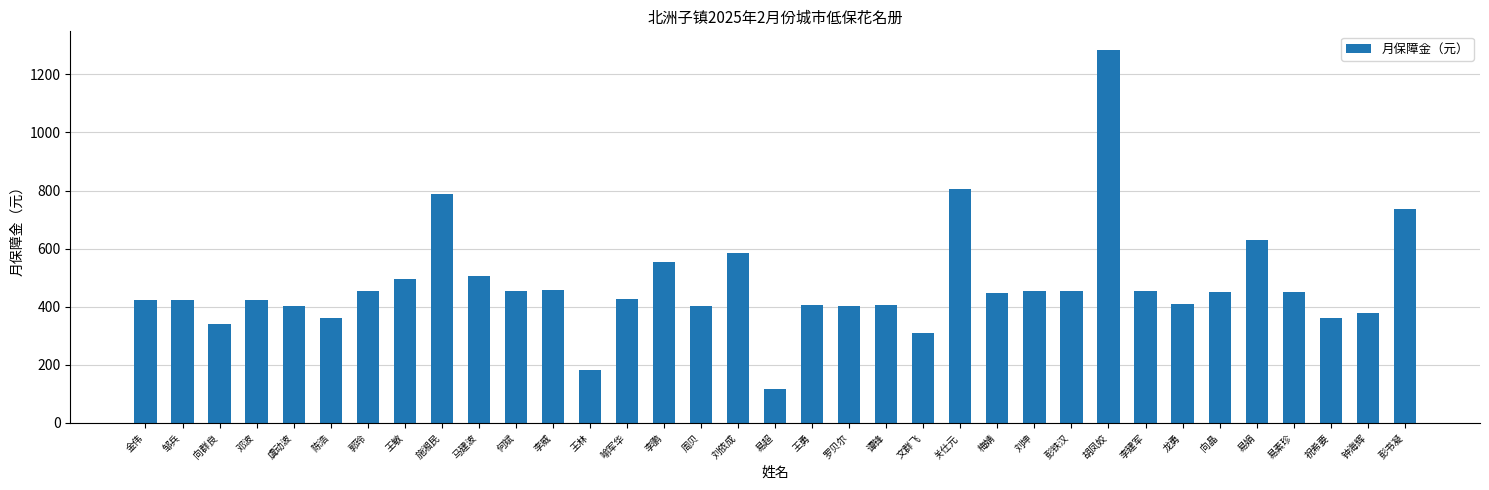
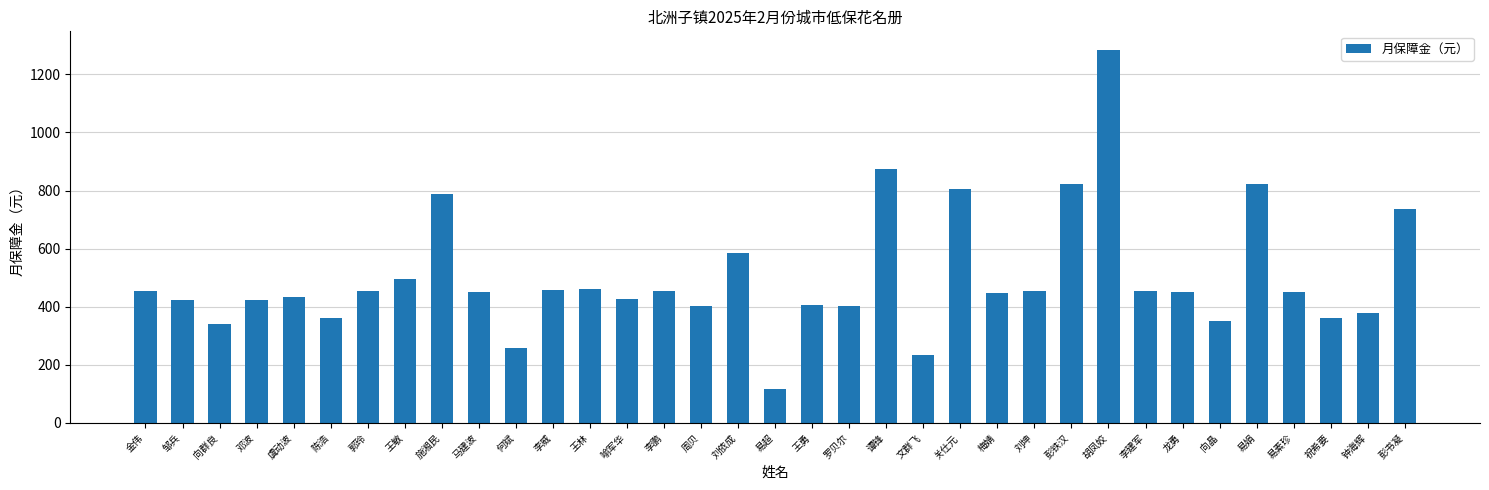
  {
-   "金伟": 430,
+   "金伟": 460,
    "邹兵": 420,
    "向群良": 340,
    "邓波": 420,
-   "虞动波": 400,
+   "虞动波": 430,
    "陈浩": 360,
    "郭玲": 460,
    "王敏": 500,
    "施湘民": 790,
-   "马建波": 510,
-   "何斌": 450,
+   "马建波": 450,
+   "何斌": 260,
    "李威": 460,
-   "王林": 180,
+   "王林": 460,
    "喻军华": 430,
-   "李鹏": 550,
+   "李鹏": 460,
    "周贝": 400,
    "刘依成": 590,
    "易超": 120,
    "王勇": 410,
    "罗贝尔": 400,
-   "谭锋": 410,
-   "文群飞": 310,
+   "谭锋": 870,
+   "文群飞": 230,
    "关仕元": 800,
    "梅婧": 450,
    "刘坤": 450,
-   "彭铁汉": 450,
+   "彭铁汉": 820,
    "胡凤姣": 1280,
    "李建军": 450,
-   "龙勇": 410,
-   "向晶": 450,
-   "易娟": 630,
+   "龙勇": 450,
+   "向晶": 350,
+   "易娟": 820,
    "易素珍": 450,
    "祝希要": 360,
    "钟海辉": 380,
    "彭书凝": 740
  }
